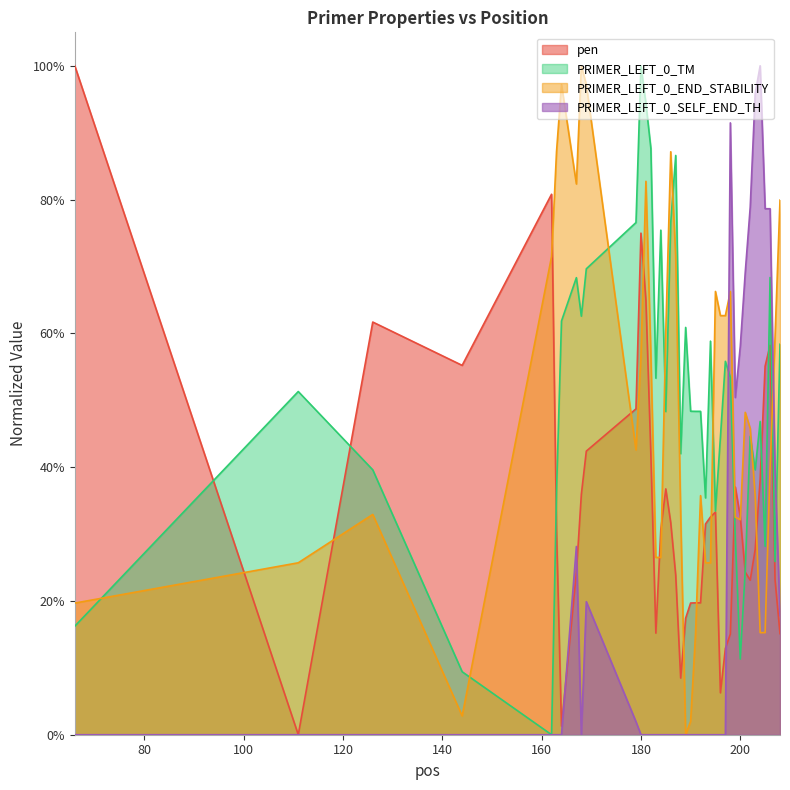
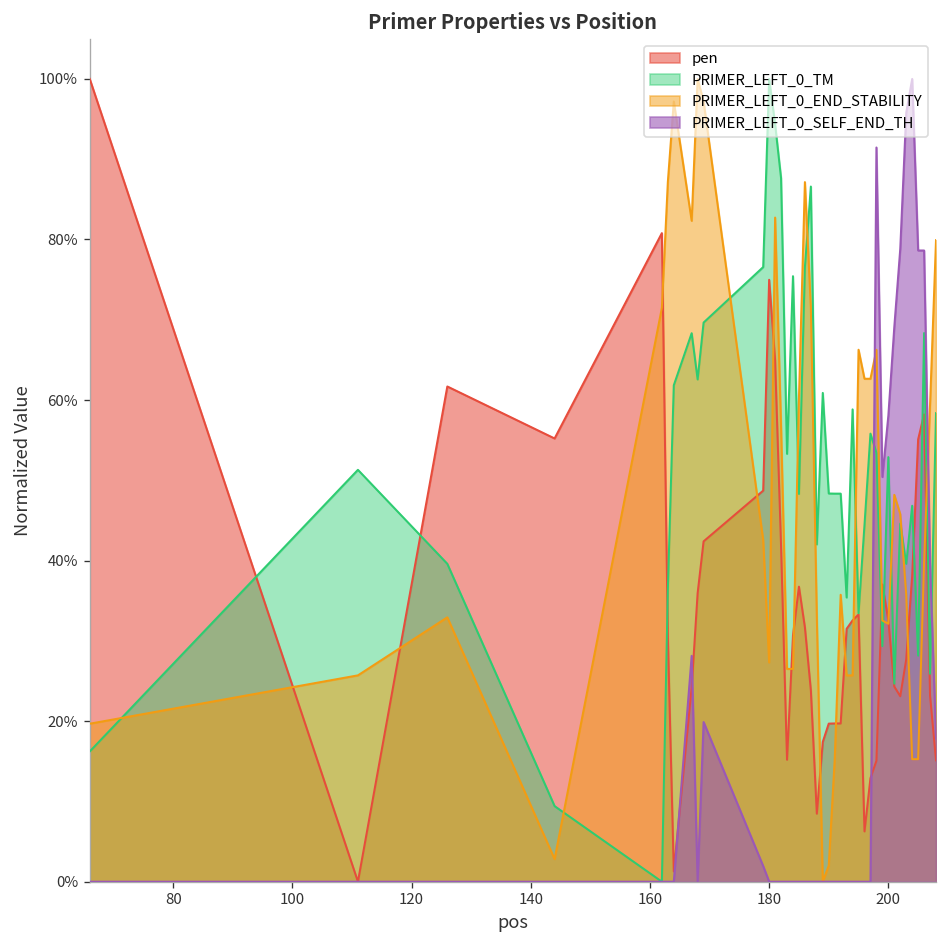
  {
    "pen": {
      "180": "75%",
      "200": "33%"
    },
    "PRIMER_LEFT_0_TM": {
-     "200": "11%"
+     "200": "53%"
    },
    "PRIMER_LEFT_0_END_STABILITY": {
-     "180": "57%",
+     "180": "27%",
      "200": "32%"
    },
    "PRIMER_LEFT_0_SELF_END_TH": {
      "180": "0%",
      "200": "58%"
    }
  }
